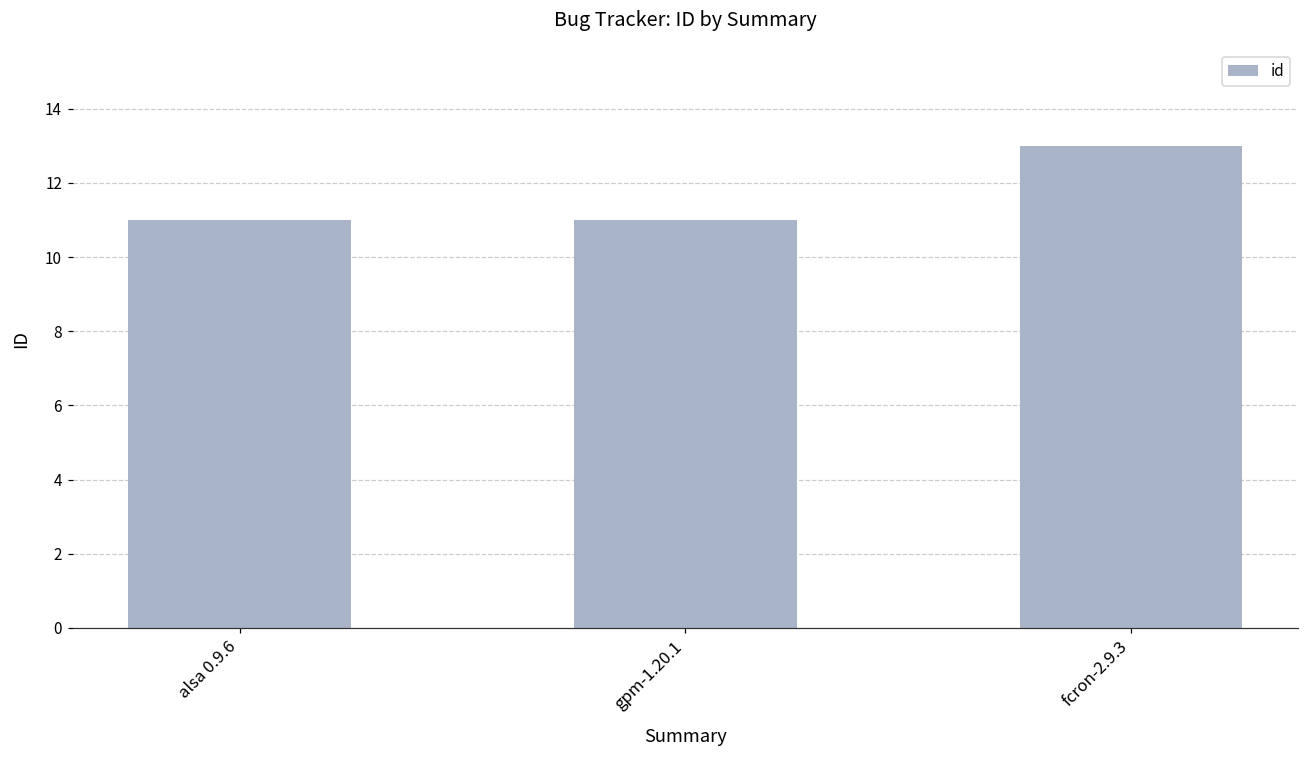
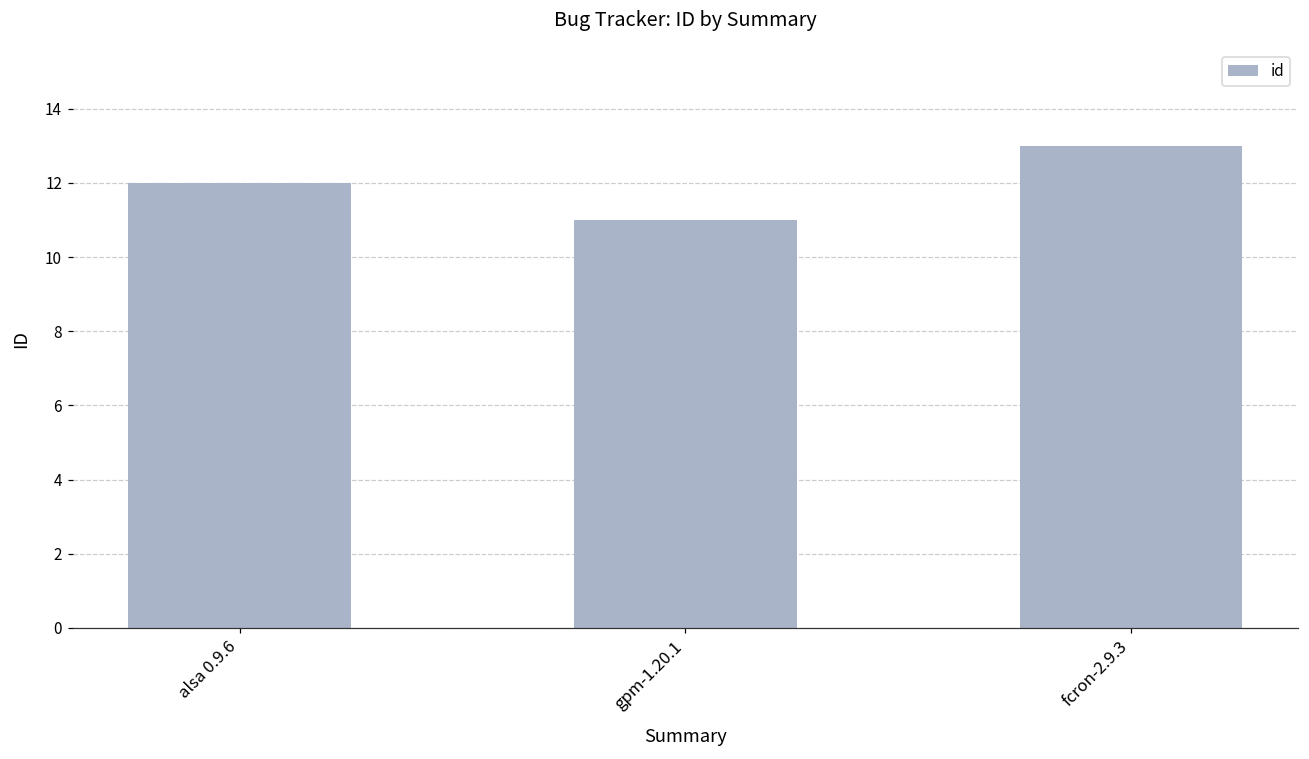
  {
-   "alsa 0.9.6": 11,
+   "alsa 0.9.6": 12,
    "gpm-1.20.1": 11,
    "fcron-2.9.3": 13
  }
